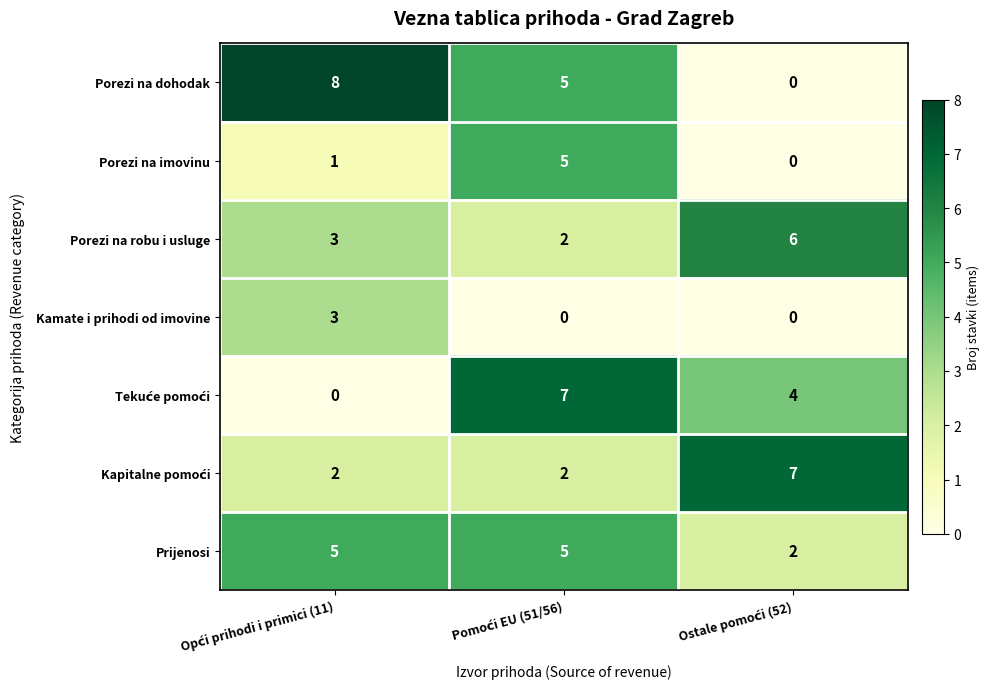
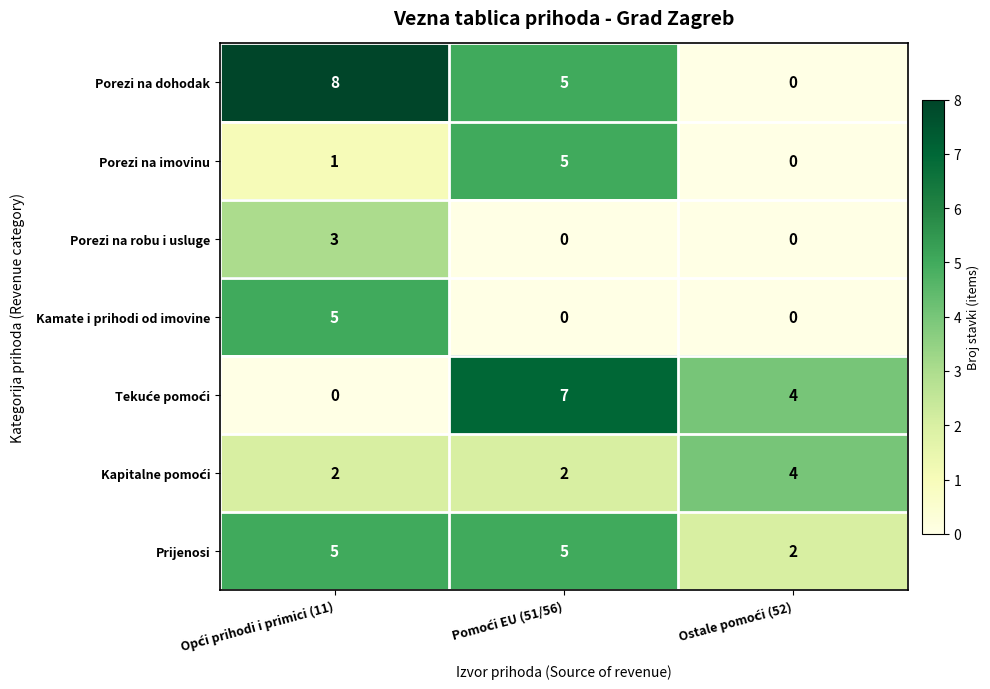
  {
    "Porezi na dohodak": {
      "Opći prihodi i primici (11)": 8,
      "Pomoći EU (51/56)": 5,
      "Ostale pomoći (52)": 0
    },
    "Porezi na imovinu": {
      "Opći prihodi i primici (11)": 1,
      "Pomoći EU (51/56)": 5,
      "Ostale pomoći (52)": 0
    },
    "Porezi na robu i usluge": {
      "Opći prihodi i primici (11)": 3,
-     "Pomoći EU (51/56)": 2,
-     "Ostale pomoći (52)": 6
+     "Pomoći EU (51/56)": 0,
+     "Ostale pomoći (52)": 0
    },
    "Kamate i prihodi od imovine": {
-     "Opći prihodi i primici (11)": 3,
+     "Opći prihodi i primici (11)": 5,
      "Pomoći EU (51/56)": 0,
      "Ostale pomoći (52)": 0
    },
    "Tekuće pomoći": {
      "Opći prihodi i primici (11)": 0,
      "Pomoći EU (51/56)": 7,
      "Ostale pomoći (52)": 4
    },
    "Kapitalne pomoći": {
      "Opći prihodi i primici (11)": 2,
      "Pomoći EU (51/56)": 2,
-     "Ostale pomoći (52)": 7
+     "Ostale pomoći (52)": 4
    },
    "Prijenosi": {
      "Opći prihodi i primici (11)": 5,
      "Pomoći EU (51/56)": 5,
      "Ostale pomoći (52)": 2
    }
  }
